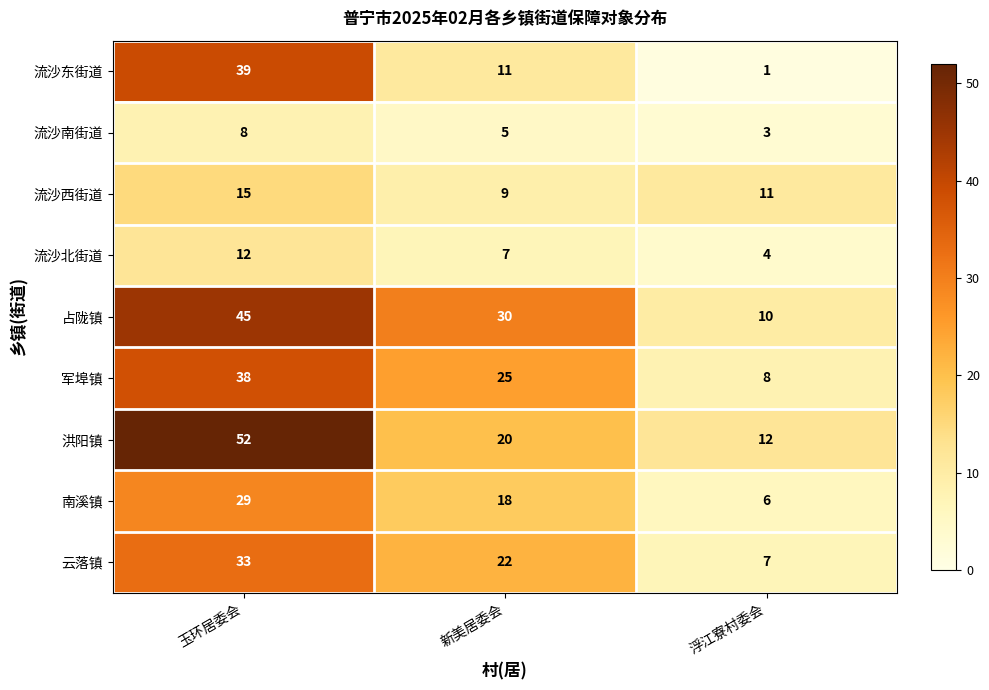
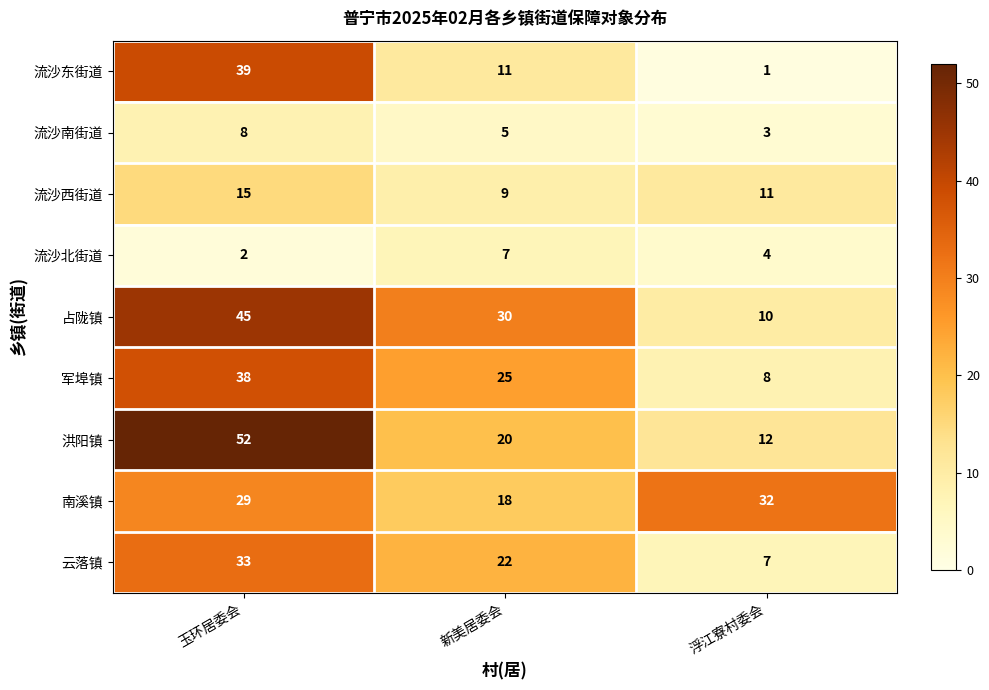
  {
    "流沙东街道": {
      "玉环居委会": 39,
      "新美居委会": 11,
      "浮江寮村委会": 1
    },
    "流沙南街道": {
      "玉环居委会": 8,
      "新美居委会": 5,
      "浮江寮村委会": 3
    },
    "流沙西街道": {
      "玉环居委会": 15,
      "新美居委会": 9,
      "浮江寮村委会": 11
    },
    "流沙北街道": {
-     "玉环居委会": 12,
+     "玉环居委会": 2,
      "新美居委会": 7,
      "浮江寮村委会": 4
    },
    "占陇镇": {
      "玉环居委会": 45,
      "新美居委会": 30,
      "浮江寮村委会": 10
    },
    "军埠镇": {
      "玉环居委会": 38,
      "新美居委会": 25,
      "浮江寮村委会": 8
    },
    "洪阳镇": {
      "玉环居委会": 52,
      "新美居委会": 20,
      "浮江寮村委会": 12
    },
    "南溪镇": {
      "玉环居委会": 29,
      "新美居委会": 18,
-     "浮江寮村委会": 6
+     "浮江寮村委会": 32
    },
    "云落镇": {
      "玉环居委会": 33,
      "新美居委会": 22,
      "浮江寮村委会": 7
    }
  }
